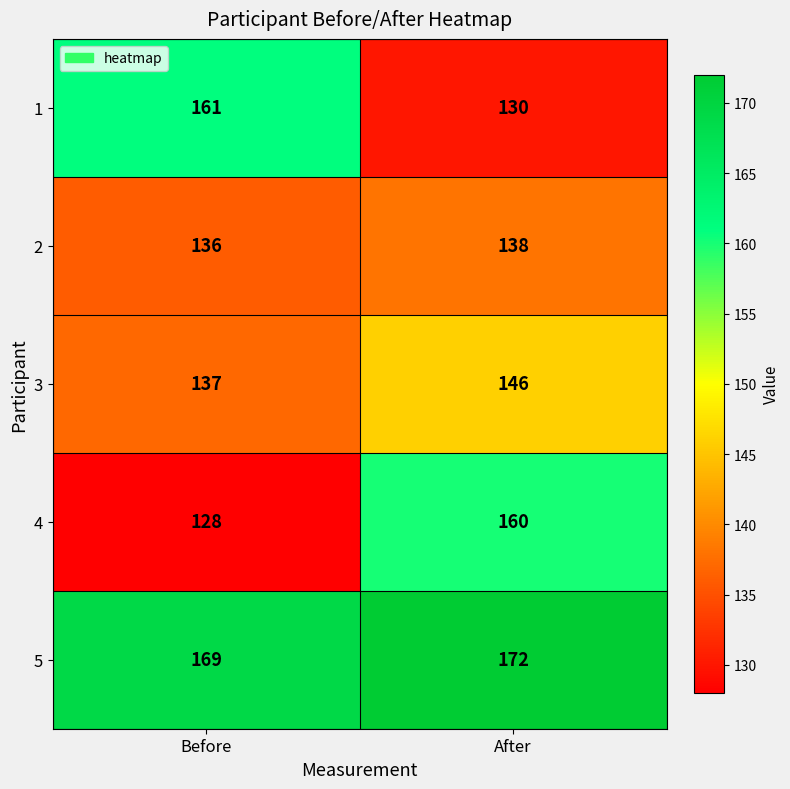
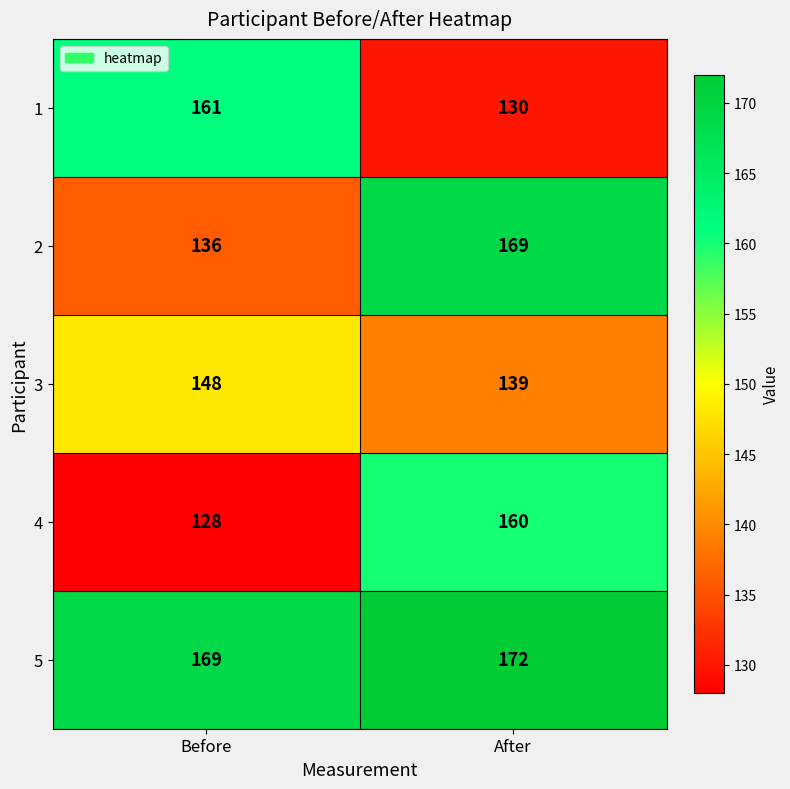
  {
    "1": {
      "Before": 161,
      "After": 130
    },
    "2": {
      "Before": 136,
-     "After": 138
+     "After": 169
    },
    "3": {
-     "Before": 137,
-     "After": 146
+     "Before": 148,
+     "After": 139
    },
    "4": {
      "Before": 128,
      "After": 160
    },
    "5": {
      "Before": 169,
      "After": 172
    }
  }
